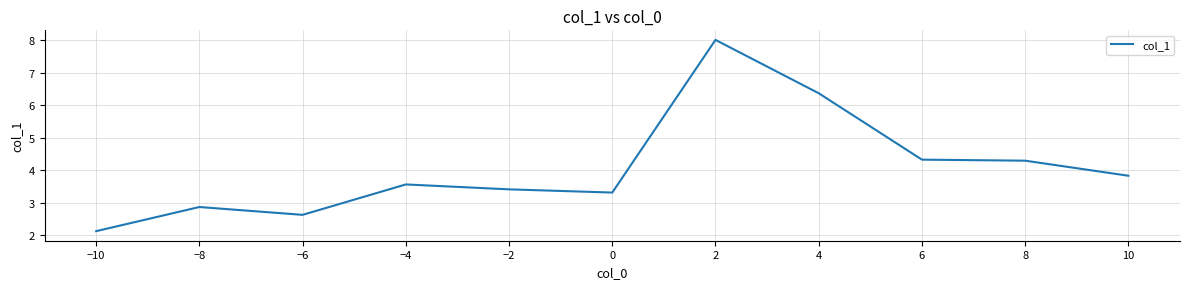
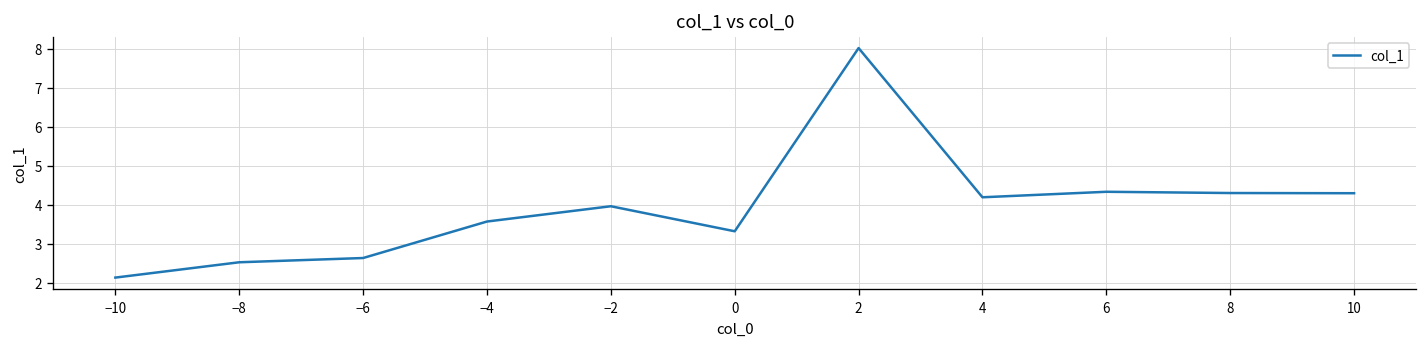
  {
    "−10": 2.1,
-   "−8": 2.9,
+   "−8": 2.5,
    "−6": 2.6,
    "−4": 3.6,
-   "−2": 3.4,
+   "−2": 4.0,
    "0": 3.3,
    "2": 8.0,
-   "4": 6.4,
+   "4": 4.2,
    "6": 4.3,
    "8": 4.3,
-   "10": 3.8
+   "10": 4.3
  }
